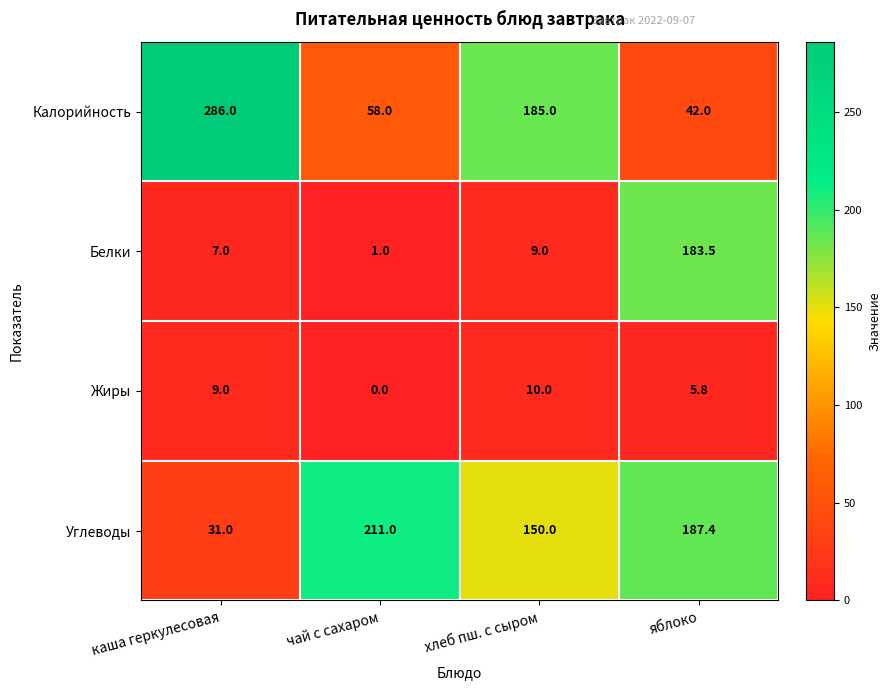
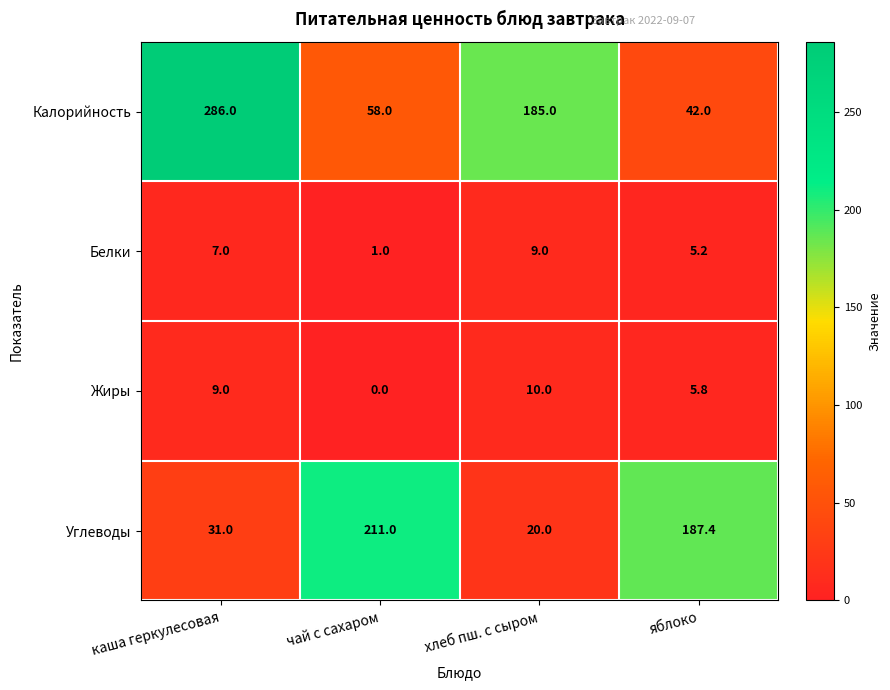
  {
    "Калорийность": {
      "каша геркулесовая": 286.0,
      "чай с сахаром": 58.0,
      "хлеб пш. с сыром": 185.0,
      "яблоко": 42.0
    },
    "Белки": {
      "каша геркулесовая": 7.0,
      "чай с сахаром": 1.0,
      "хлеб пш. с сыром": 9.0,
-     "яблоко": 183.5
+     "яблоко": 5.2
    },
    "Жиры": {
      "каша геркулесовая": 9.0,
      "чай с сахаром": 0.0,
      "хлеб пш. с сыром": 10.0,
      "яблоко": 5.8
    },
    "Углеводы": {
      "каша геркулесовая": 31.0,
      "чай с сахаром": 211.0,
-     "хлеб пш. с сыром": 150.0,
+     "хлеб пш. с сыром": 20.0,
      "яблоко": 187.4
    }
  }
